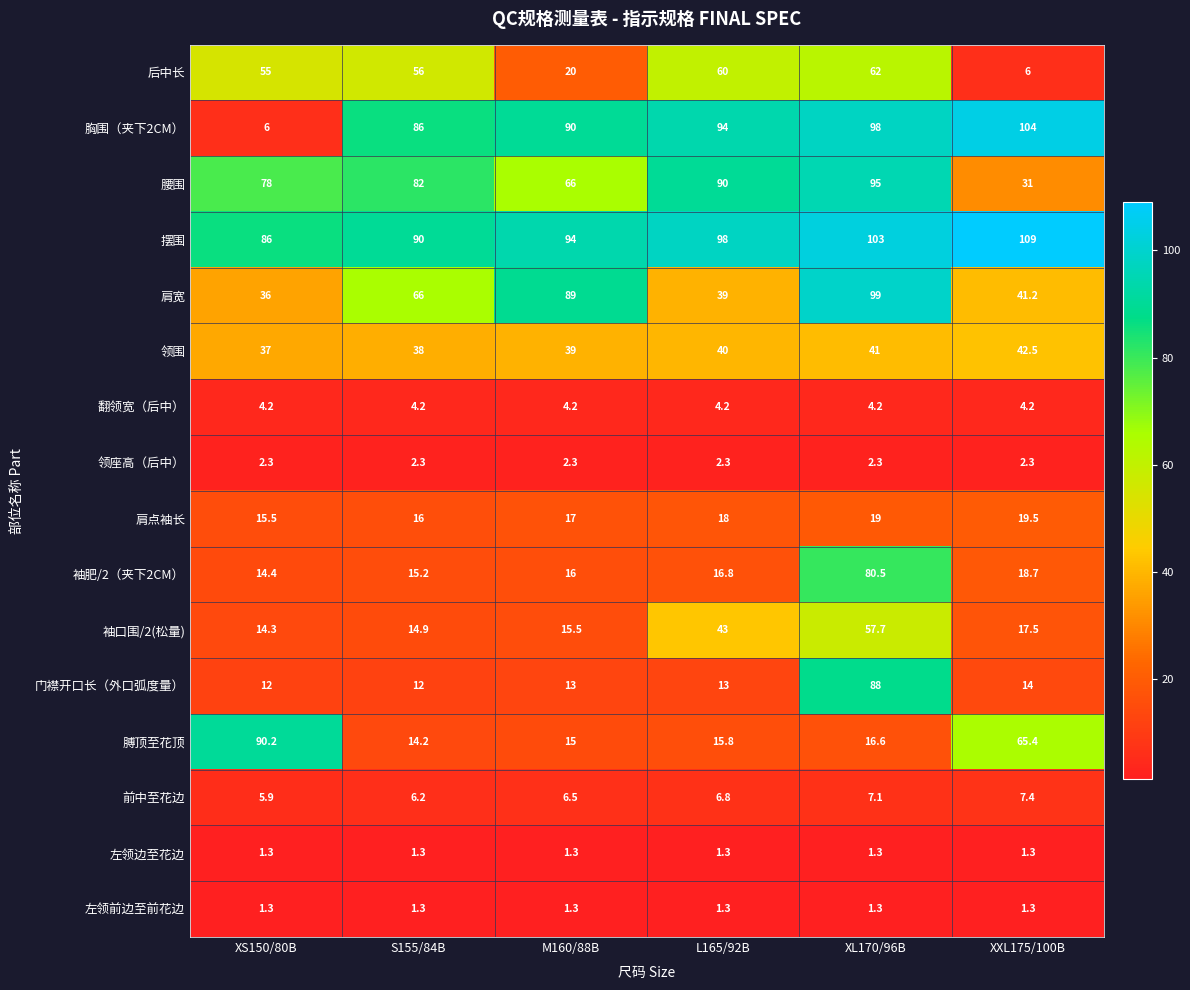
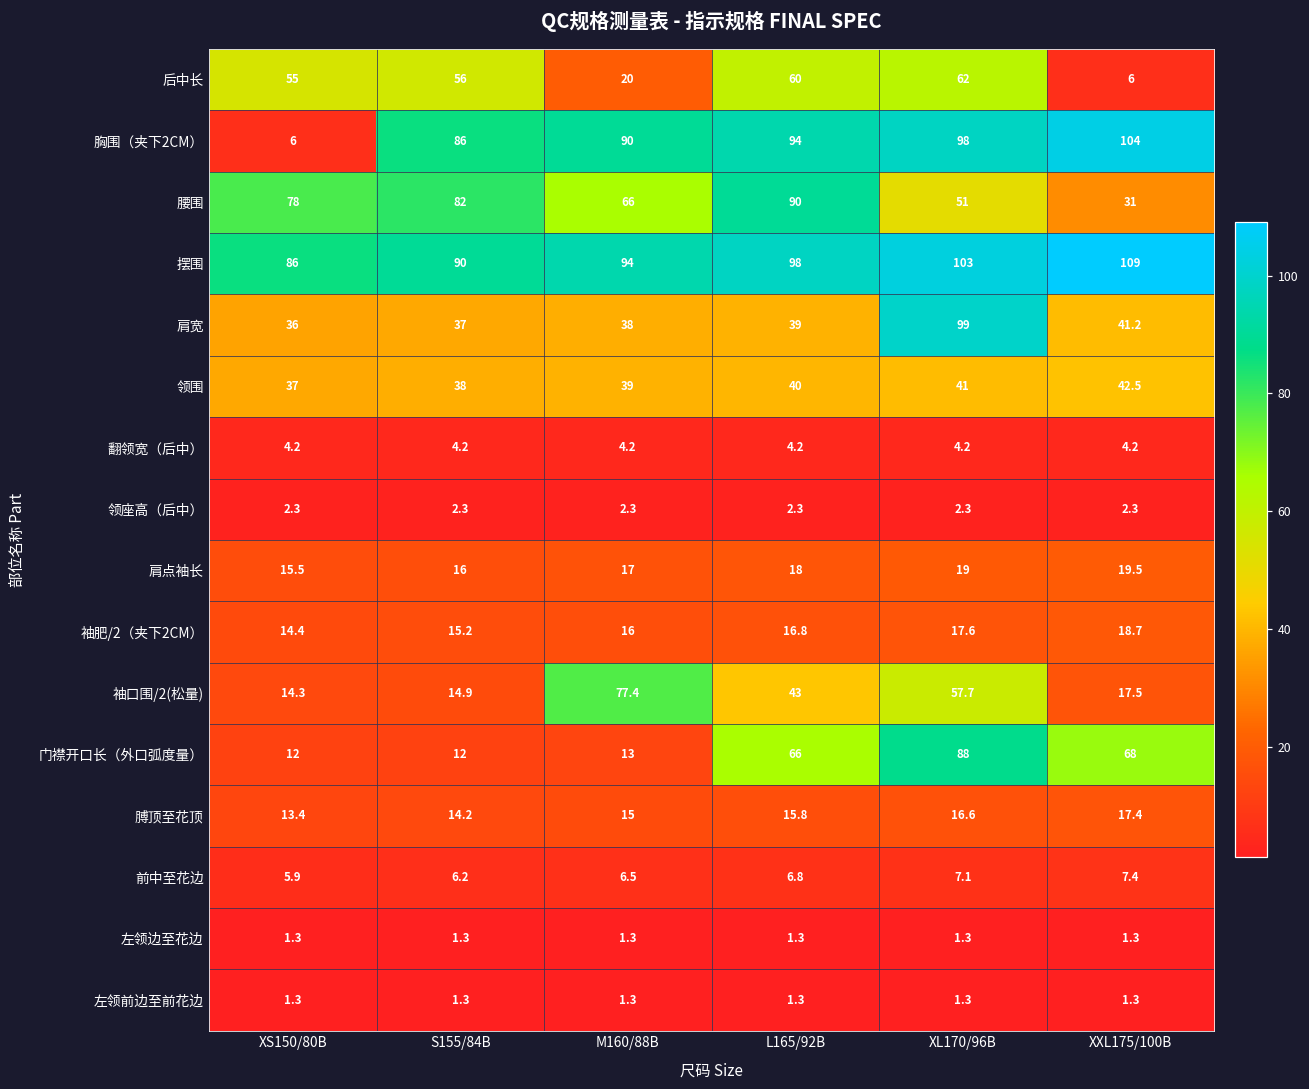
  {
    "后中长": {
      "XS150/80B": 55,
      "S155/84B": 56,
      "M160/88B": 20,
      "L165/92B": 60,
      "XL170/96B": 62,
      "XXL175/100B": 6
    },
    "胸围（夹下2CM）": {
      "XS150/80B": 6,
      "S155/84B": 86,
      "M160/88B": 90,
      "L165/92B": 94,
      "XL170/96B": 98,
      "XXL175/100B": 104
    },
    "腰围": {
      "XS150/80B": 78,
      "S155/84B": 82,
      "M160/88B": 66,
      "L165/92B": 90,
-     "XL170/96B": 95,
+     "XL170/96B": 51,
      "XXL175/100B": 31
    },
    "摆围": {
      "XS150/80B": 86,
      "S155/84B": 90,
      "M160/88B": 94,
      "L165/92B": 98,
      "XL170/96B": 103,
      "XXL175/100B": 109
    },
    "肩宽": {
      "XS150/80B": 36,
-     "S155/84B": 66,
-     "M160/88B": 89,
+     "S155/84B": 37,
+     "M160/88B": 38,
      "L165/92B": 39,
      "XL170/96B": 99,
      "XXL175/100B": 41.2
    },
    "领围": {
      "XS150/80B": 37,
      "S155/84B": 38,
      "M160/88B": 39,
      "L165/92B": 40,
      "XL170/96B": 41,
      "XXL175/100B": 42.5
    },
    "翻领宽（后中）": {
      "XS150/80B": 4.2,
      "S155/84B": 4.2,
      "M160/88B": 4.2,
      "L165/92B": 4.2,
      "XL170/96B": 4.2,
      "XXL175/100B": 4.2
    },
    "领座高（后中）": {
      "XS150/80B": 2.3,
      "S155/84B": 2.3,
      "M160/88B": 2.3,
      "L165/92B": 2.3,
      "XL170/96B": 2.3,
      "XXL175/100B": 2.3
    },
    "肩点袖长": {
      "XS150/80B": 15.5,
      "S155/84B": 16,
      "M160/88B": 17,
      "L165/92B": 18,
      "XL170/96B": 19,
      "XXL175/100B": 19.5
    },
    "袖肥/2（夹下2CM）": {
      "XS150/80B": 14.4,
      "S155/84B": 15.2,
      "M160/88B": 16,
      "L165/92B": 16.8,
-     "XL170/96B": 80.5,
+     "XL170/96B": 17.6,
      "XXL175/100B": 18.7
    },
    "袖口围/2(松量)": {
      "XS150/80B": 14.3,
      "S155/84B": 14.9,
-     "M160/88B": 15.5,
+     "M160/88B": 77.4,
      "L165/92B": 43,
      "XL170/96B": 57.7,
      "XXL175/100B": 17.5
    },
    "门襟开口长（外口弧度量）": {
      "XS150/80B": 12,
      "S155/84B": 12,
      "M160/88B": 13,
-     "L165/92B": 13,
+     "L165/92B": 66,
      "XL170/96B": 88,
-     "XXL175/100B": 14
+     "XXL175/100B": 68
    },
    "膊顶至花顶": {
-     "XS150/80B": 90.2,
+     "XS150/80B": 13.4,
      "S155/84B": 14.2,
      "M160/88B": 15,
      "L165/92B": 15.8,
      "XL170/96B": 16.6,
-     "XXL175/100B": 65.4
+     "XXL175/100B": 17.4
    },
    "前中至花边": {
      "XS150/80B": 5.9,
      "S155/84B": 6.2,
      "M160/88B": 6.5,
      "L165/92B": 6.8,
      "XL170/96B": 7.1,
      "XXL175/100B": 7.4
    },
    "左领边至花边": {
      "XS150/80B": 1.3,
      "S155/84B": 1.3,
      "M160/88B": 1.3,
      "L165/92B": 1.3,
      "XL170/96B": 1.3,
      "XXL175/100B": 1.3
    },
    "左领前边至前花边": {
      "XS150/80B": 1.3,
      "S155/84B": 1.3,
      "M160/88B": 1.3,
      "L165/92B": 1.3,
      "XL170/96B": 1.3,
      "XXL175/100B": 1.3
    }
  }
